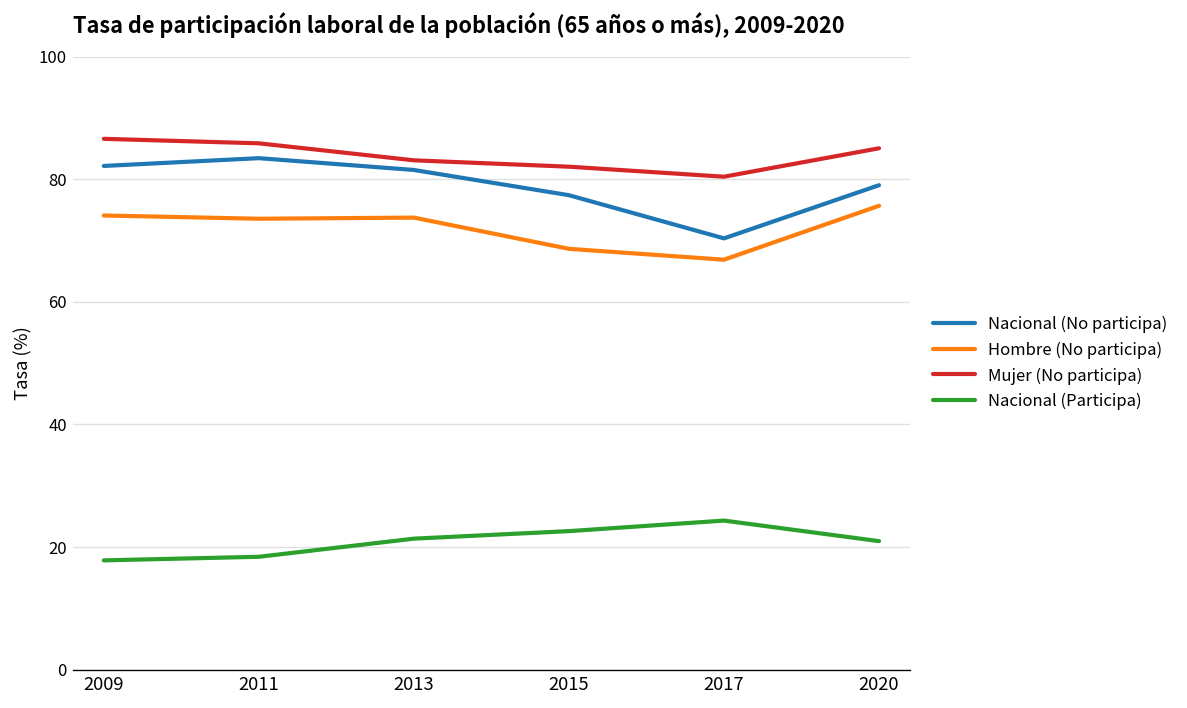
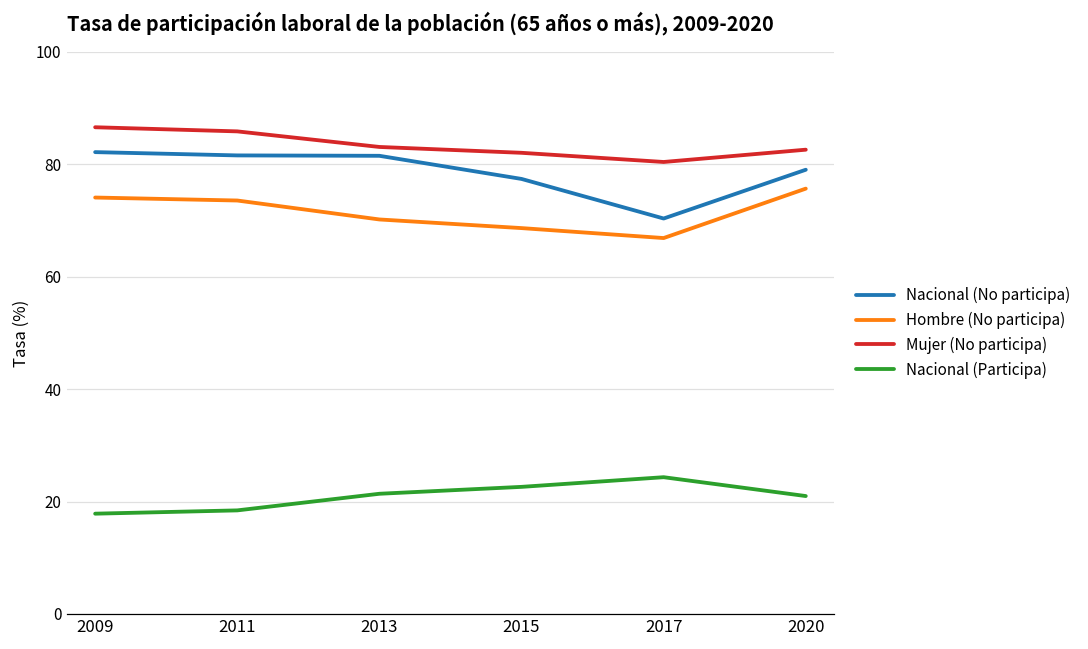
  {
    "Nacional (No participa)": {
      "2009": 82,
-     "2011": 83,
+     "2011": 82,
      "2013": 82,
      "2015": 77,
      "2017": 70,
      "2020": 79
    },
    "Hombre (No participa)": {
      "2009": 74,
      "2011": 74,
-     "2013": 74,
+     "2013": 70,
      "2015": 69,
      "2017": 67,
      "2020": 76
    },
    "Mujer (No participa)": {
      "2009": 87,
      "2011": 86,
      "2013": 83,
      "2015": 82,
      "2017": 80,
-     "2020": 85
+     "2020": 83
    },
    "Nacional (Participa)": {
      "2009": 18,
      "2011": 18,
      "2013": 21,
      "2015": 23,
      "2017": 24,
      "2020": 21
    }
  }
